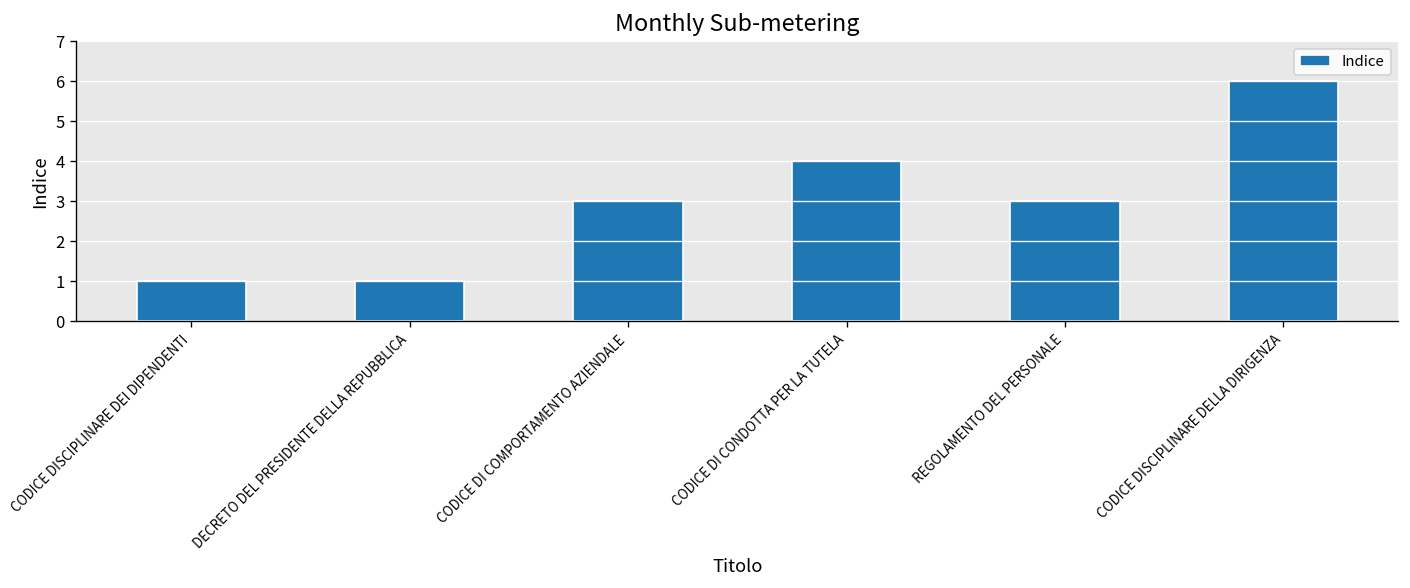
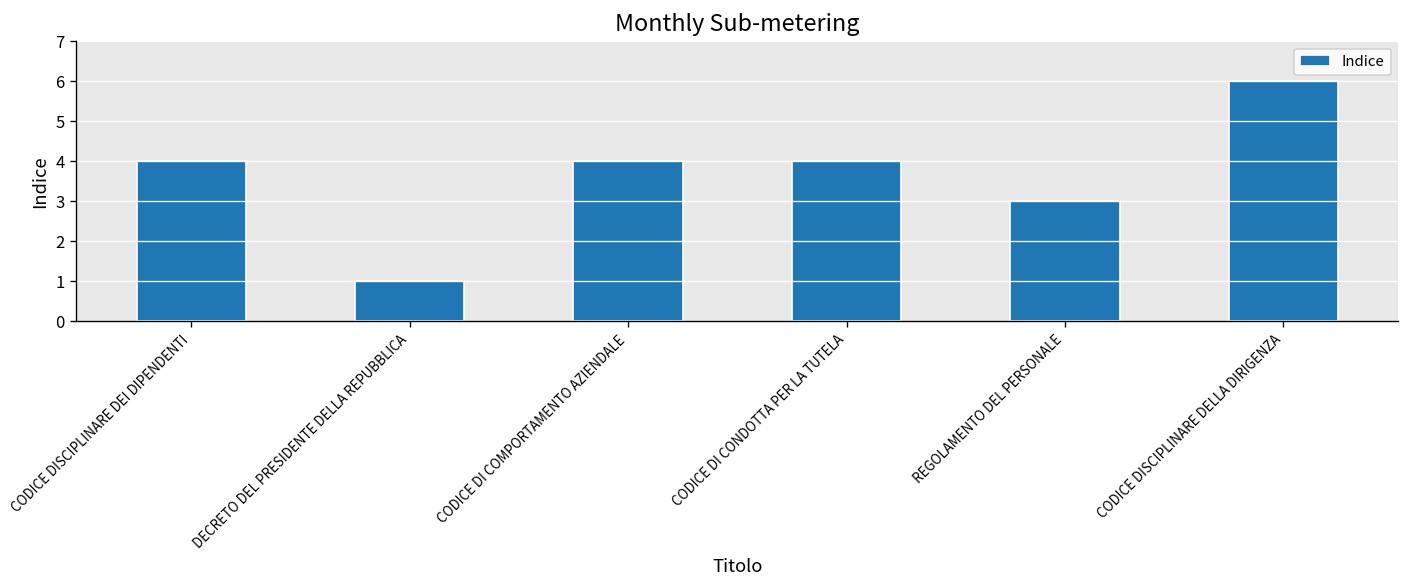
  {
-   "CODICE DISCIPLINARE DEI DIPENDENTI": 1,
+   "CODICE DISCIPLINARE DEI DIPENDENTI": 4,
    "DECRETO DEL PRESIDENTE DELLA REPUBBLICA": 1,
-   "CODICE DI COMPORTAMENTO AZIENDALE": 3,
+   "CODICE DI COMPORTAMENTO AZIENDALE": 4,
    "CODICE DI CONDOTTA PER LA TUTELA": 4,
    "REGOLAMENTO DEL PERSONALE": 3,
    "CODICE DISCIPLINARE DELLA DIRIGENZA": 6
  }
